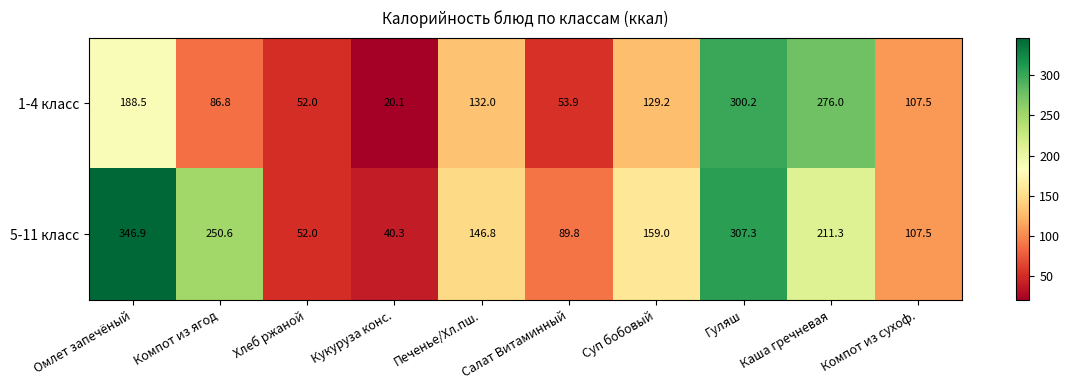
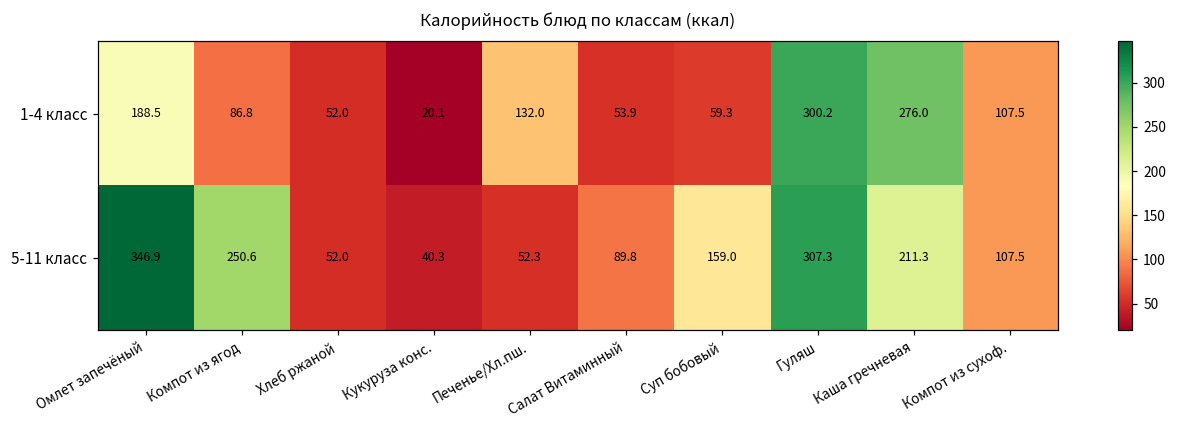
  {
    "1-4 класс": {
      "Омлет запечёный": 188.5,
      "Компот из ягод": 86.8,
      "Хлеб ржаной": 52.0,
      "Кукуруза конс.": 20.1,
      "Печенье/Хл.пш.": 132.0,
      "Салат Витаминный": 53.9,
-     "Суп бобовый": 129.2,
+     "Суп бобовый": 59.3,
      "Гуляш": 300.2,
      "Каша гречневая": 276.0,
      "Компот из сухоф.": 107.5
    },
    "5-11 класс": {
      "Омлет запечёный": 346.9,
      "Компот из ягод": 250.6,
      "Хлеб ржаной": 52.0,
      "Кукуруза конс.": 40.3,
-     "Печенье/Хл.пш.": 146.8,
+     "Печенье/Хл.пш.": 52.3,
      "Салат Витаминный": 89.8,
      "Суп бобовый": 159.0,
      "Гуляш": 307.3,
      "Каша гречневая": 211.3,
      "Компот из сухоф.": 107.5
    }
  }
